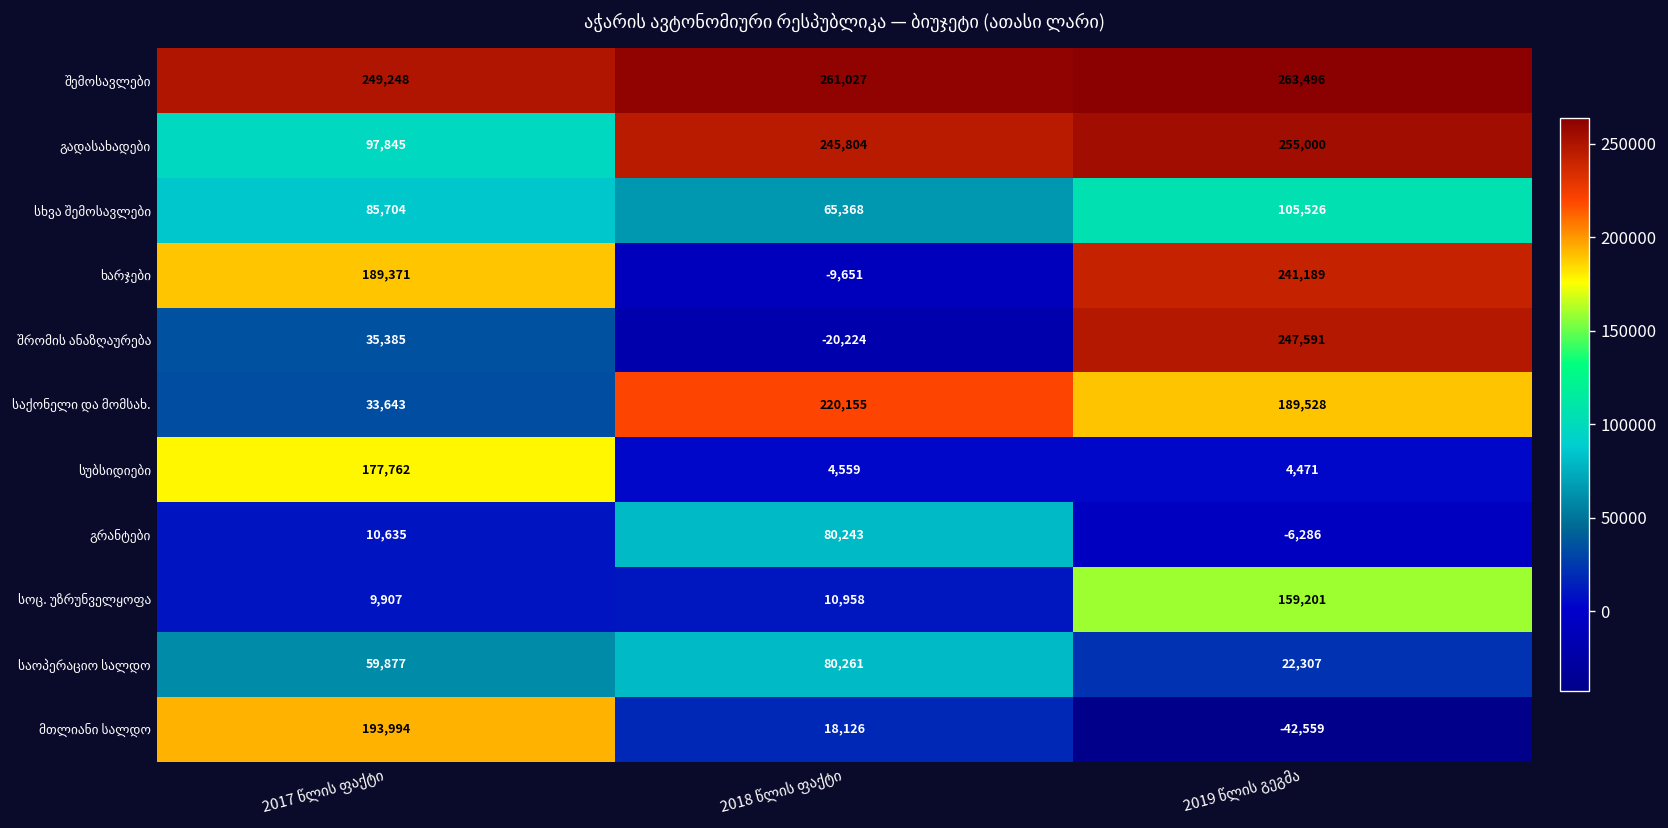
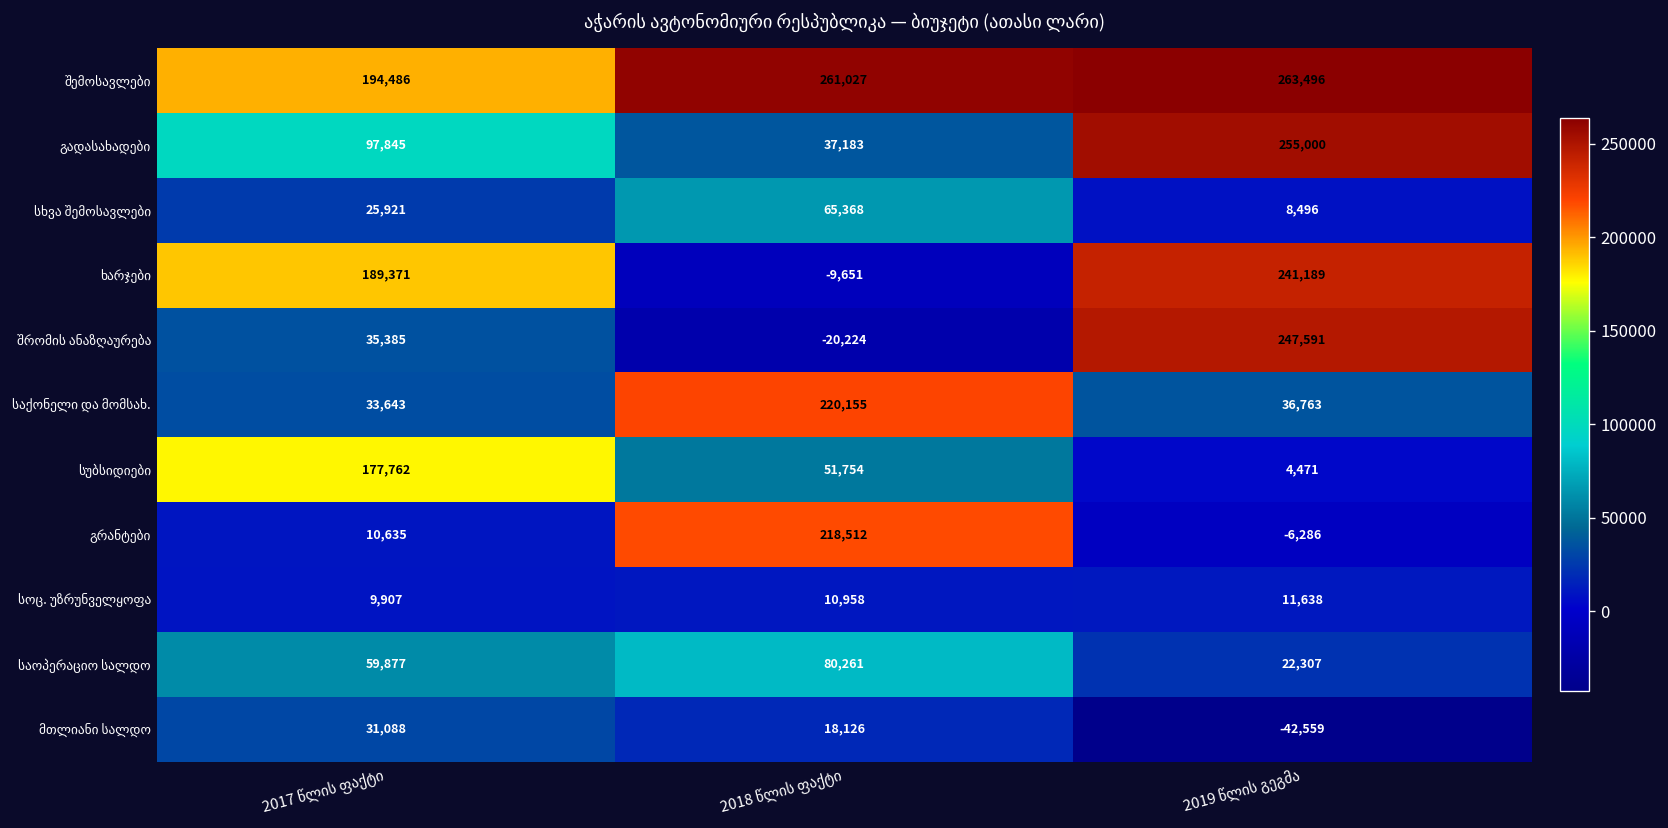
  {
    "შემოსავლები": {
-     "2017 წლის ფაქტი": "249,248",
+     "2017 წლის ფაქტი": "194,486",
      "2018 წლის ფაქტი": "261,027",
      "2019 წლის გეგმა": "263,496"
    },
    "გადასახადები": {
      "2017 წლის ფაქტი": "97,845",
-     "2018 წლის ფაქტი": "245,804",
+     "2018 წლის ფაქტი": "37,183",
      "2019 წლის გეგმა": "255,000"
    },
    "სხვა შემოსავლები": {
-     "2017 წლის ფაქტი": "85,704",
+     "2017 წლის ფაქტი": "25,921",
      "2018 წლის ფაქტი": "65,368",
-     "2019 წლის გეგმა": "105,526"
+     "2019 წლის გეგმა": "8,496"
    },
    "ხარჯები": {
      "2017 წლის ფაქტი": "189,371",
      "2018 წლის ფაქტი": "-9,651",
      "2019 წლის გეგმა": "241,189"
    },
    "შრომის ანაზღაურება": {
      "2017 წლის ფაქტი": "35,385",
      "2018 წლის ფაქტი": "-20,224",
      "2019 წლის გეგმა": "247,591"
    },
    "საქონელი და მომსახ.": {
      "2017 წლის ფაქტი": "33,643",
      "2018 წლის ფაქტი": "220,155",
-     "2019 წლის გეგმა": "189,528"
+     "2019 წლის გეგმა": "36,763"
    },
    "სუბსიდიები": {
      "2017 წლის ფაქტი": "177,762",
-     "2018 წლის ფაქტი": "4,559",
+     "2018 წლის ფაქტი": "51,754",
      "2019 წლის გეგმა": "4,471"
    },
    "გრანტები": {
      "2017 წლის ფაქტი": "10,635",
-     "2018 წლის ფაქტი": "80,243",
+     "2018 წლის ფაქტი": "218,512",
      "2019 წლის გეგმა": "-6,286"
    },
    "სოც. უზრუნველყოფა": {
      "2017 წლის ფაქტი": "9,907",
      "2018 წლის ფაქტი": "10,958",
-     "2019 წლის გეგმა": "159,201"
+     "2019 წლის გეგმა": "11,638"
    },
    "საოპერაციო სალდო": {
      "2017 წლის ფაქტი": "59,877",
      "2018 წლის ფაქტი": "80,261",
      "2019 წლის გეგმა": "22,307"
    },
    "მთლიანი სალდო": {
-     "2017 წლის ფაქტი": "193,994",
+     "2017 წლის ფაქტი": "31,088",
      "2018 წლის ფაქტი": "18,126",
      "2019 წლის გეგმა": "-42,559"
    }
  }
